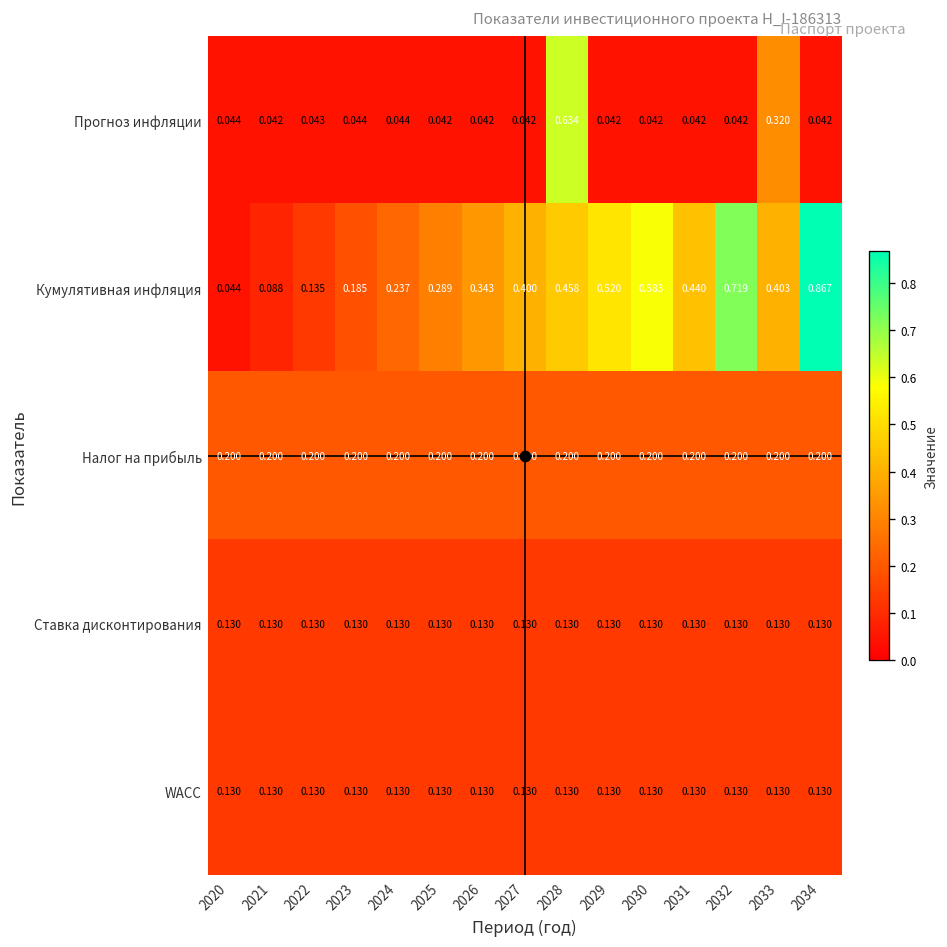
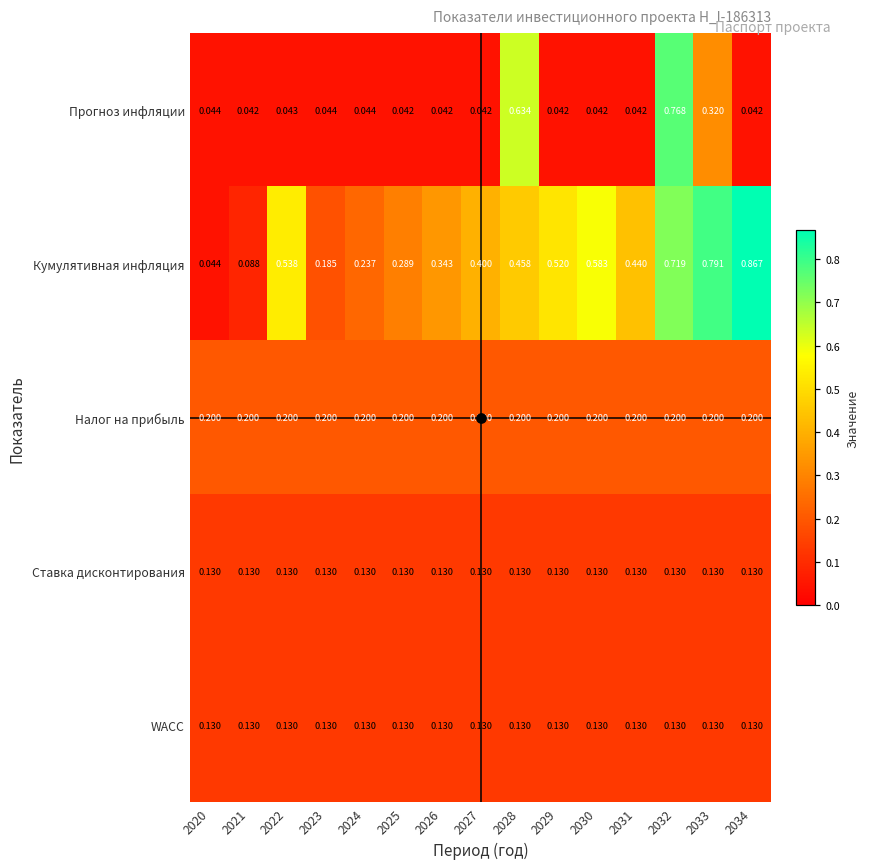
  {
    "Прогноз инфляции": {
      "2020": 0.044,
      "2021": 0.042,
      "2022": 0.043,
      "2023": 0.044,
      "2024": 0.044,
      "2025": 0.042,
      "2026": 0.042,
      "2027": 0.042,
      "2028": 0.634,
      "2029": 0.042,
      "2030": 0.042,
      "2031": 0.042,
-     "2032": 0.042,
+     "2032": 0.768,
      "2033": 0.320,
      "2034": 0.042
    },
    "Кумулятивная инфляция": {
      "2020": 0.044,
      "2021": 0.088,
-     "2022": 0.135,
+     "2022": 0.538,
      "2023": 0.185,
      "2024": 0.237,
      "2025": 0.289,
      "2026": 0.343,
      "2027": 0.400,
      "2028": 0.458,
      "2029": 0.520,
      "2030": 0.583,
      "2031": 0.440,
      "2032": 0.719,
-     "2033": 0.403,
+     "2033": 0.791,
      "2034": 0.867
    },
    "Налог на прибыль": {
      "2020": 0.200,
      "2021": 0.200,
      "2022": 0.200,
      "2023": 0.200,
      "2024": 0.200,
      "2025": 0.200,
      "2026": 0.200,
      "2028": 0.200,
      "2029": 0.200,
      "2030": 0.200,
      "2031": 0.200,
      "2032": 0.200,
      "2033": 0.200,
      "2034": 0.200
    },
    "Ставка дисконтирования": {
      "2020": 0.130,
      "2021": 0.130,
      "2022": 0.130,
      "2023": 0.130,
      "2024": 0.130,
      "2025": 0.130,
      "2026": 0.130,
      "2027": 0.130,
      "2028": 0.130,
      "2029": 0.130,
      "2030": 0.130,
      "2031": 0.130,
      "2032": 0.130,
      "2033": 0.130,
      "2034": 0.130
    },
    "WACC": {
      "2020": 0.130,
      "2021": 0.130,
      "2022": 0.130,
      "2023": 0.130,
      "2024": 0.130,
      "2025": 0.130,
      "2026": 0.130,
      "2027": 0.130,
      "2028": 0.130,
      "2029": 0.130,
      "2030": 0.130,
      "2031": 0.130,
      "2032": 0.130,
      "2033": 0.130,
      "2034": 0.130
    }
  }
